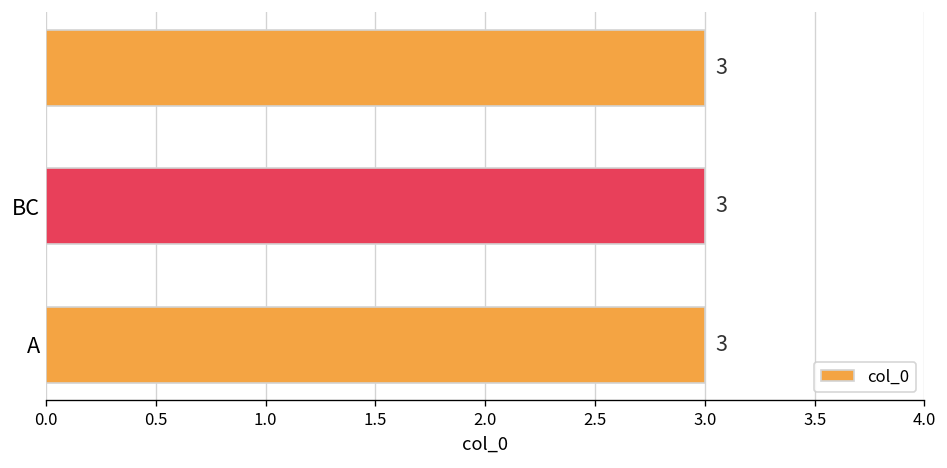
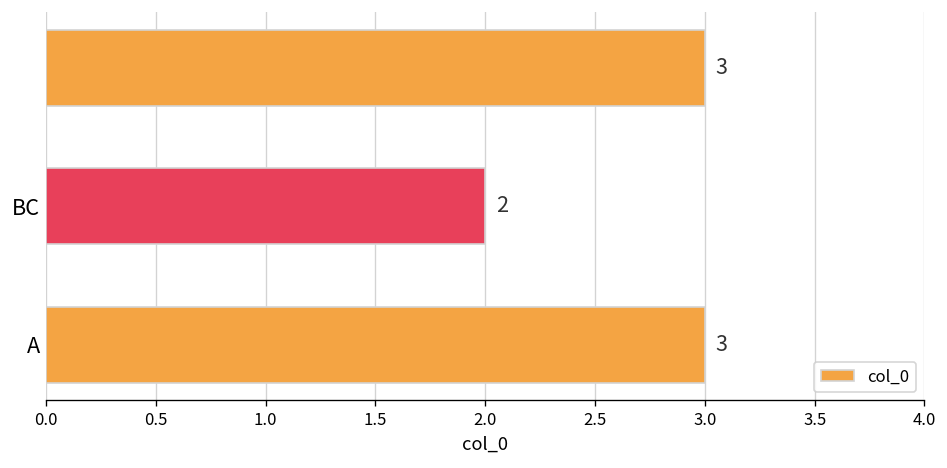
  {
-   "BC": 3,
+   "BC": 2,
    "A": 3
  }
